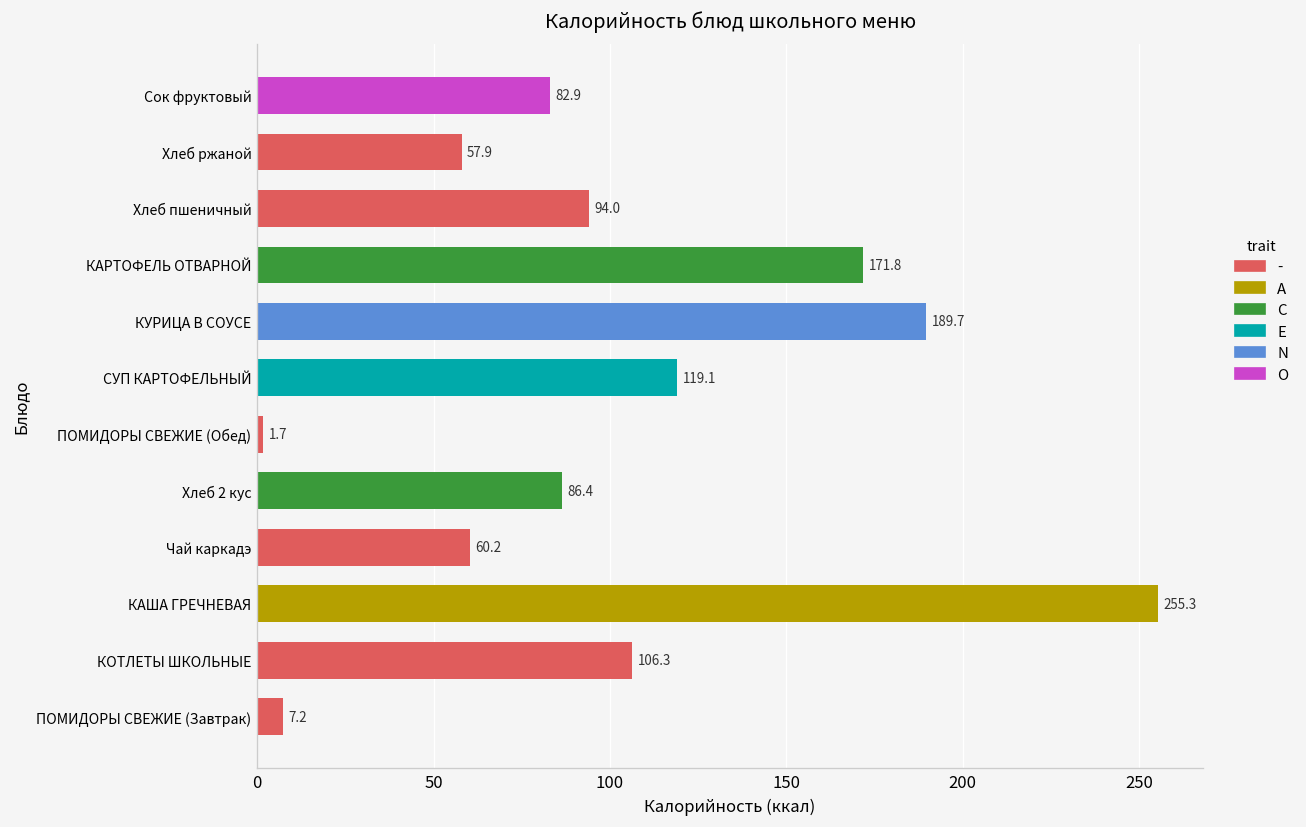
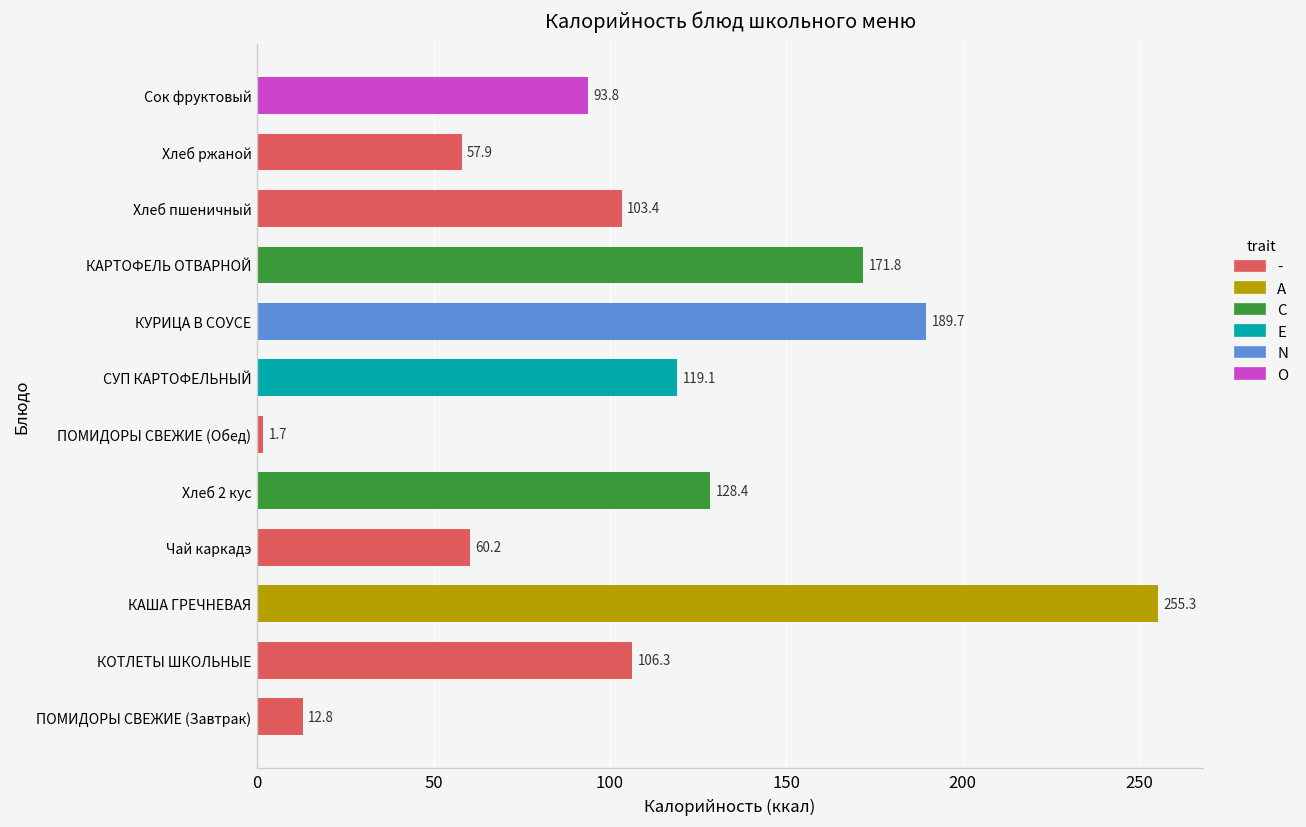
  {
-   "Сок фруктовый": 82.9,
+   "Сок фруктовый": 93.8,
    "Хлеб ржаной": 57.9,
-   "Хлеб пшеничный": 94.0,
+   "Хлеб пшеничный": 103.4,
    "КАРТОФЕЛЬ ОТВАРНОЙ": 171.8,
    "КУРИЦА В СОУСЕ": 189.7,
    "СУП КАРТОФЕЛЬНЫЙ": 119.1,
    "ПОМИДОРЫ СВЕЖИЕ (Обед)": 1.7,
-   "Хлеб 2 кус": 86.4,
+   "Хлеб 2 кус": 128.4,
    "Чай каркадэ": 60.2,
    "КАША ГРЕЧНЕВАЯ": 255.3,
    "КОТЛЕТЫ ШКОЛЬНЫЕ": 106.3,
-   "ПОМИДОРЫ СВЕЖИЕ (Завтрак)": 7.2
+   "ПОМИДОРЫ СВЕЖИЕ (Завтрак)": 12.8
  }
